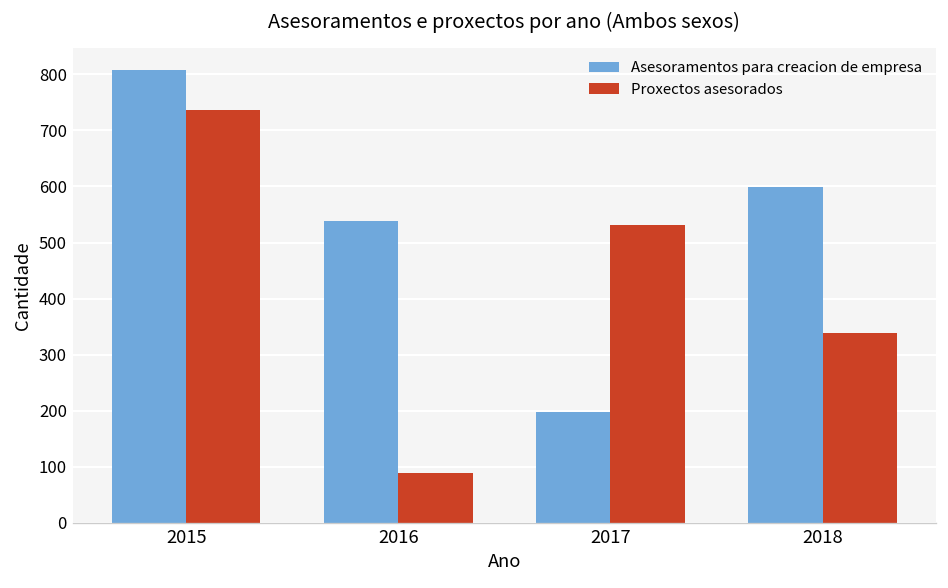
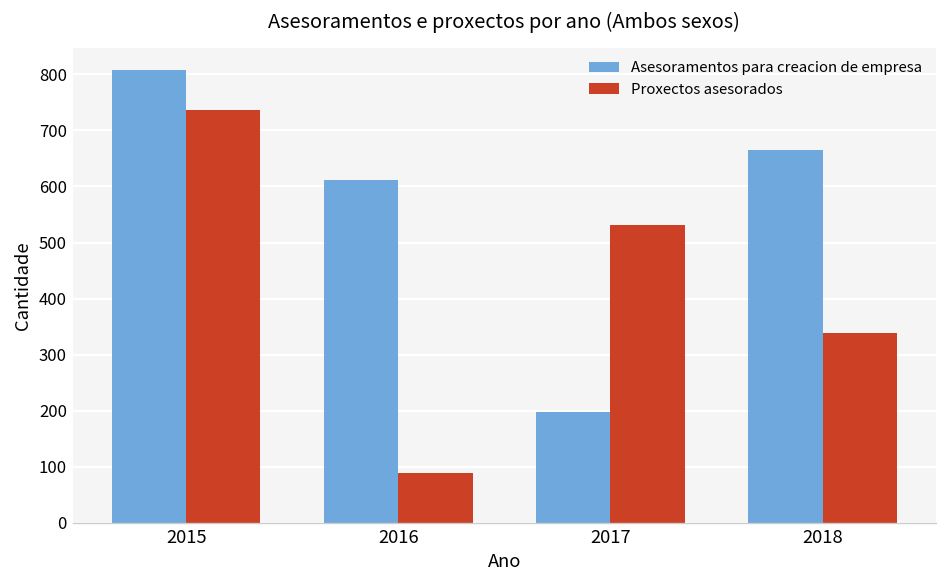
  {
    "Asesoramentos para creacion de empresa": {
      "2015": 810,
-     "2016": 540,
+     "2016": 610,
      "2017": 200,
-     "2018": 600
+     "2018": 670
    },
    "Proxectos asesorados": {
      "2015": 740,
      "2016": 90,
      "2017": 530,
      "2018": 340
    }
  }
